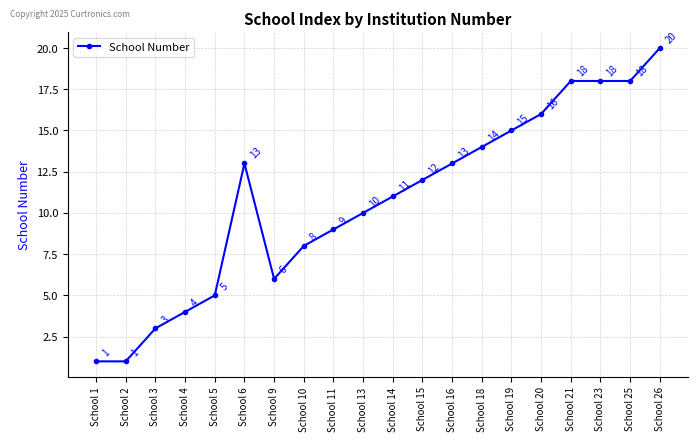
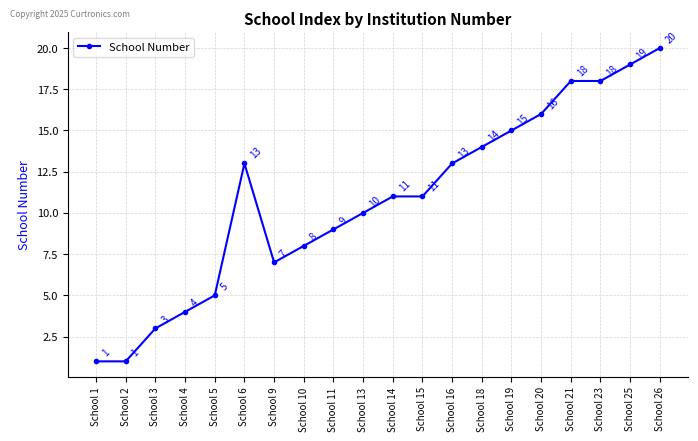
  {
    "School 1": 1,
    "School 2": 1,
    "School 3": 3,
    "School 4": 4,
    "School 5": 5,
    "School 6": 13,
-   "School 9": 6,
+   "School 9": 7,
    "School 10": 8,
    "School 11": 9,
    "School 13": 10,
    "School 14": 11,
-   "School 15": 12,
+   "School 15": 11,
    "School 16": 13,
    "School 18": 14,
    "School 19": 15,
    "School 20": 16,
    "School 21": 18,
    "School 23": 18,
-   "School 25": 18,
+   "School 25": 19,
    "School 26": 20
  }
